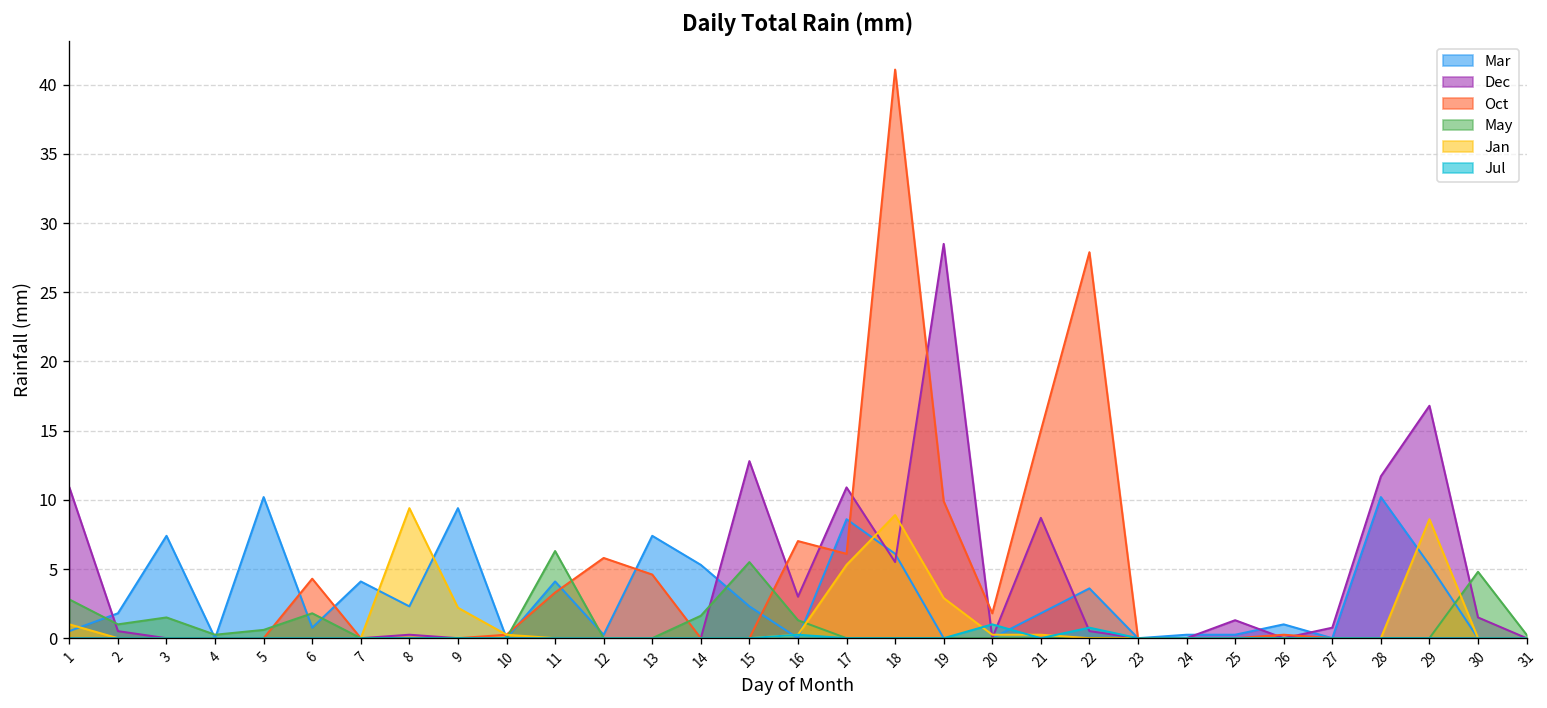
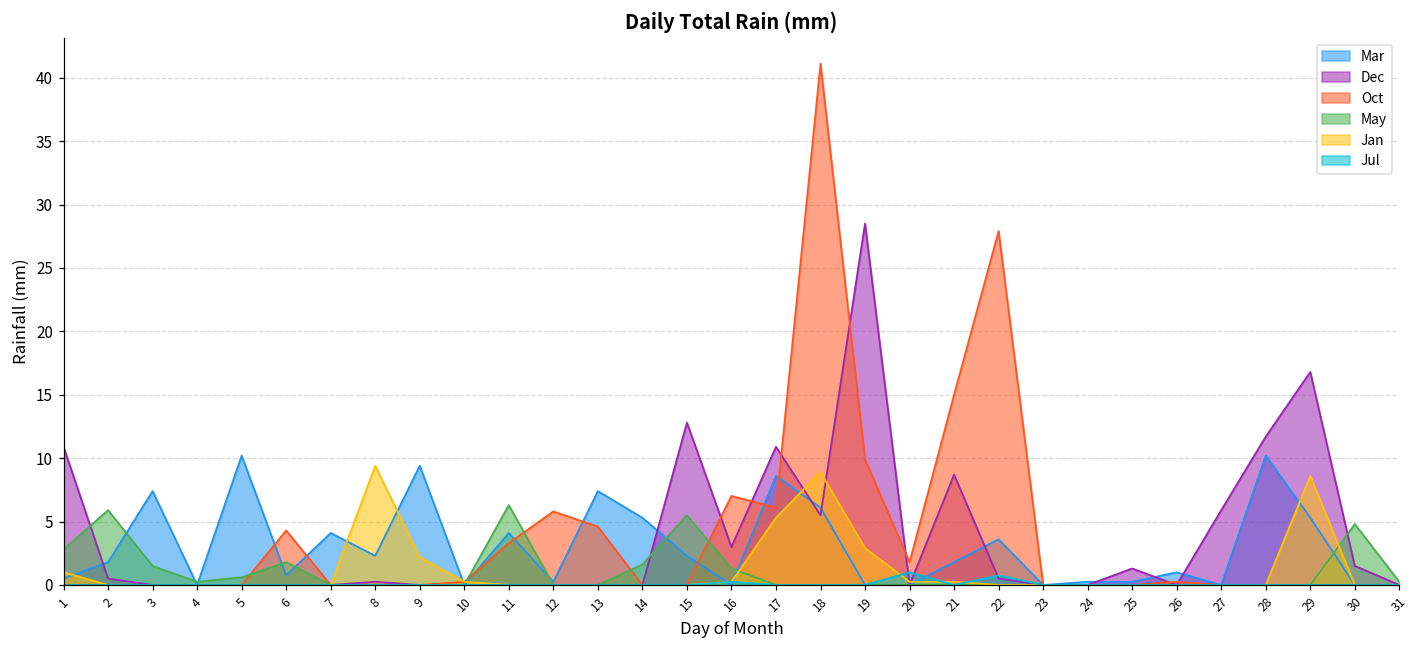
  {
    "Dec": {
      "1": 10.9,
      "2": 0.5,
      "8": 0.3,
      "15": 12.8,
      "16": 3.0,
      "17": 10.9,
      "18": 5.5,
      "19": 28.5,
      "21": 8.7,
      "22": 0.5,
      "25": 1.3,
-     "27": 0.8,
+     "27": 5.9,
      "28": 11.7,
      "29": 16.8,
      "30": 1.5
    },
    "Oct": {
      "6": 4.3,
      "11": 3.3,
      "12": 5.8,
      "13": 4.6,
      "16": 7.0,
      "17": 6.1,
      "18": 41.1,
      "19": 9.9,
      "20": 1.8,
      "21": 15.0,
      "22": 27.9,
      "26": 0.3
    },
    "May": {
      "1": 2.8,
-     "2": 1.0,
+     "2": 5.9,
      "3": 1.5,
      "4": 0.3,
      "5": 0.6,
      "6": 1.8,
      "11": 6.3,
      "14": 1.6,
      "15": 5.5,
      "16": 1.3,
      "30": 4.8,
      "31": 0.3
    },
    "Jan": {
      "1": 1.0,
      "8": 9.4,
      "9": 2.2,
      "17": 5.3,
      "18": 8.9,
      "19": 2.9,
      "20": 0.3,
      "21": 0.3,
      "29": 8.6
    }
  }
